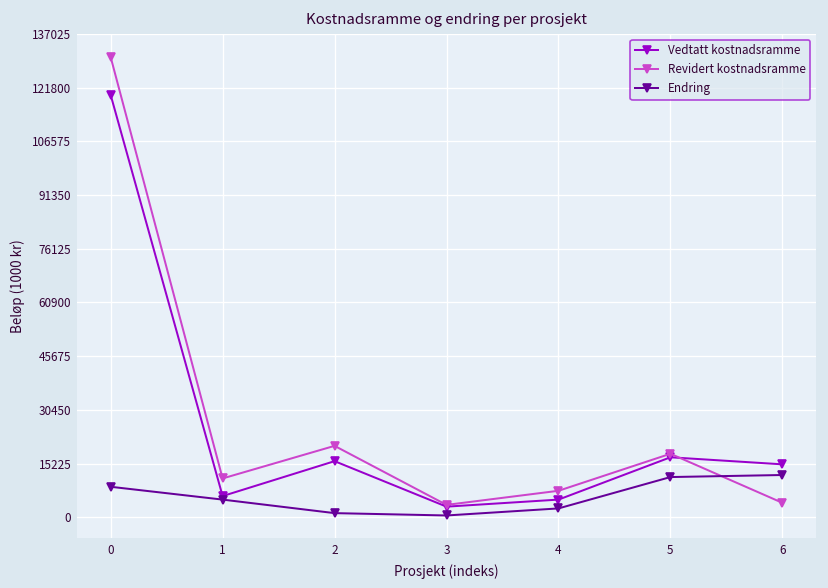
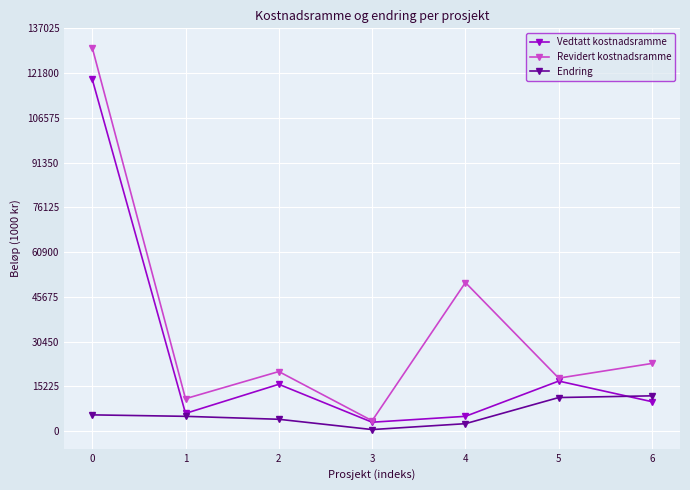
  {
    "Vedtatt kostnadsramme": {
      "0": 120000,
      "1": 6000,
      "2": 16000,
      "4": 5000,
      "5": 17000,
-     "6": 15000
+     "6": 10000
    },
    "Revidert kostnadsramme": {
      "0": 131000,
      "1": 11000,
      "2": 20000,
-     "4": 8000,
+     "4": 51000,
      "5": 18000,
-     "6": 4000
+     "6": 23000
    },
    "Endring": {
-     "0": 9000,
+     "0": 6000,
      "1": 5000,
-     "2": 1000,
+     "2": 4000,
      "3": 1000,
      "4": 3000,
      "5": 11000,
      "6": 12000
    }
  }
